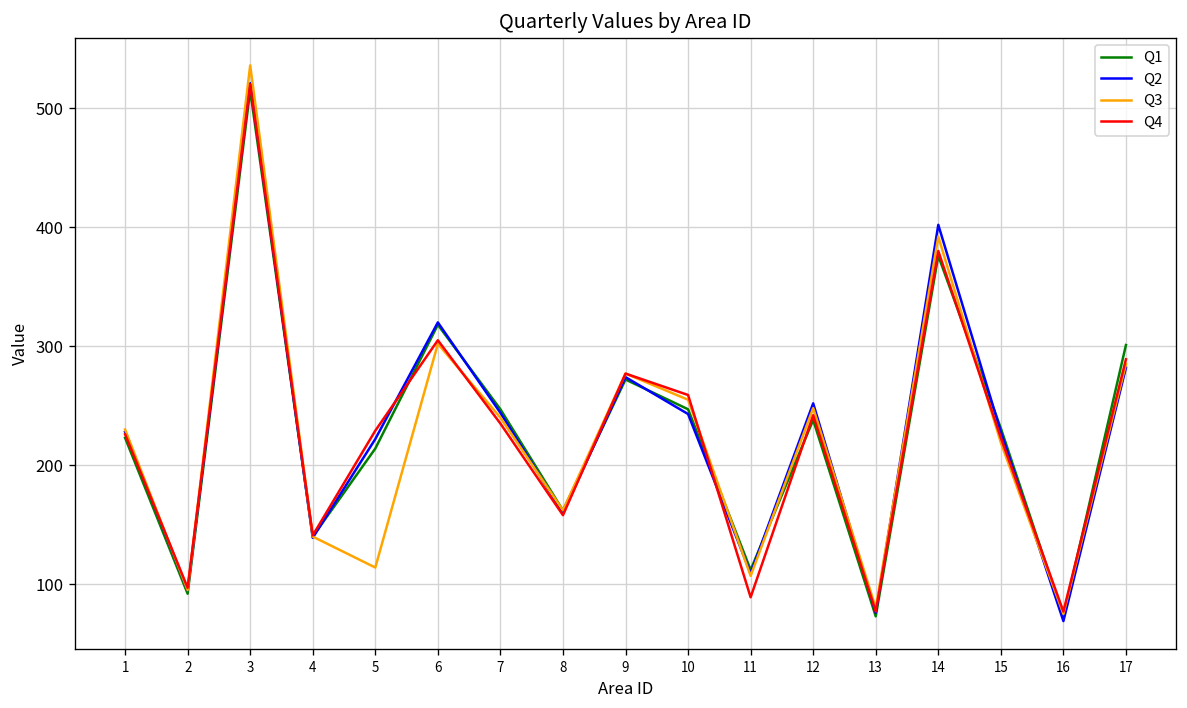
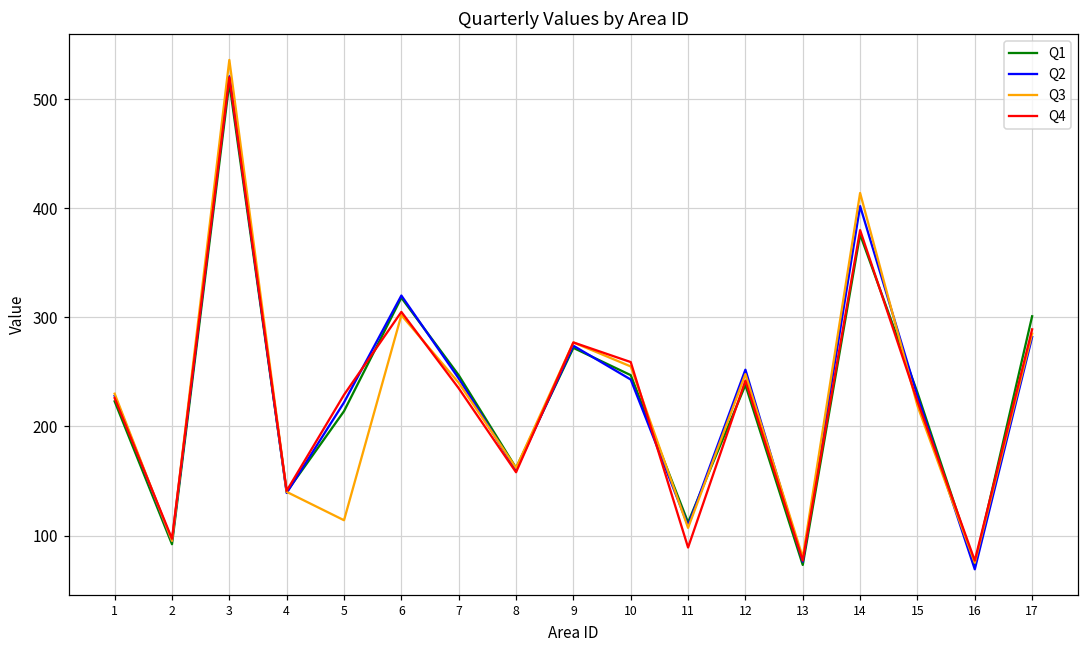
  {
    "Q1": {
      "1": 220,
      "2": 90,
      "3": 520,
      "5": 210,
      "7": 250,
      "10": 250,
      "11": 110,
      "12": 240,
      "13": 70,
      "14": 380,
      "15": 230,
      "17": 300
    },
    "Q2": {
      "5": 220,
      "7": 240,
      "10": 240,
      "12": 250,
      "14": 400,
      "15": 230,
      "16": 70,
      "17": 280
    },
    "Q3": {
      "3": 540,
      "5": 110,
      "6": 300,
      "7": 240,
      "10": 260,
      "12": 250,
      "13": 80,
-     "14": 390,
+     "14": 410,
      "15": 220,
      "17": 290
    },
    "Q4": {
      "5": 230,
      "6": 310,
      "7": 240,
      "10": 260,
      "11": 90,
      "12": 240,
      "14": 380,
      "15": 220,
      "17": 290
    }
  }
